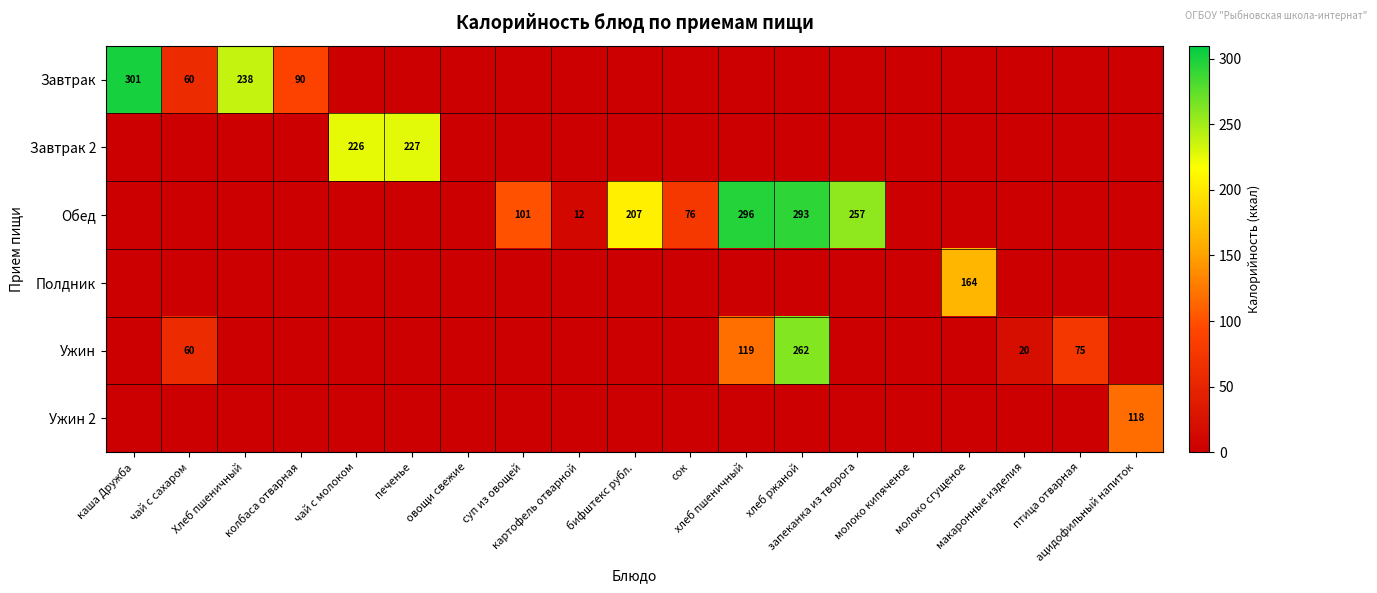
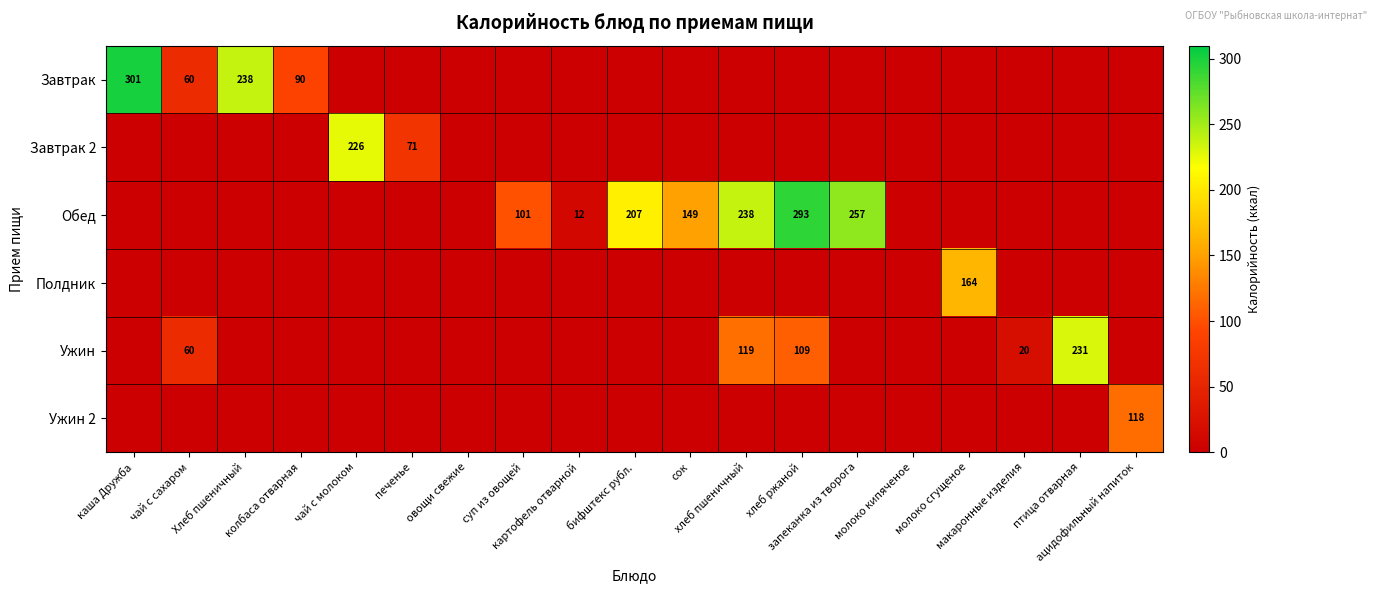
  {
    "Завтрак": {
      "каша Дружба": 301,
      "чай с сахаром": 60,
      "Хлеб пшеничный": 238,
      "колбаса отварная": 90
    },
    "Завтрак 2": {
      "чай с молоком": 226,
-     "печенье": 227
+     "печенье": 71
    },
    "Обед": {
      "суп из овощей": 101,
      "картофель отварной": 12,
      "бифштекс рубл.": 207,
-     "сок": 76,
-     "хлеб пшеничный": 296,
+     "сок": 149,
+     "хлеб пшеничный": 238,
      "хлеб ржаной": 293,
      "запеканка из творога": 257
    },
    "Полдник": {
      "молоко сгущеное": 164
    },
    "Ужин": {
      "чай с сахаром": 60,
      "хлеб пшеничный": 119,
-     "хлеб ржаной": 262,
+     "хлеб ржаной": 109,
      "макаронные изделия": 20,
-     "птица отварная": 75
+     "птица отварная": 231
    },
    "Ужин 2": {
      "ацидофильный напиток": 118
    }
  }
